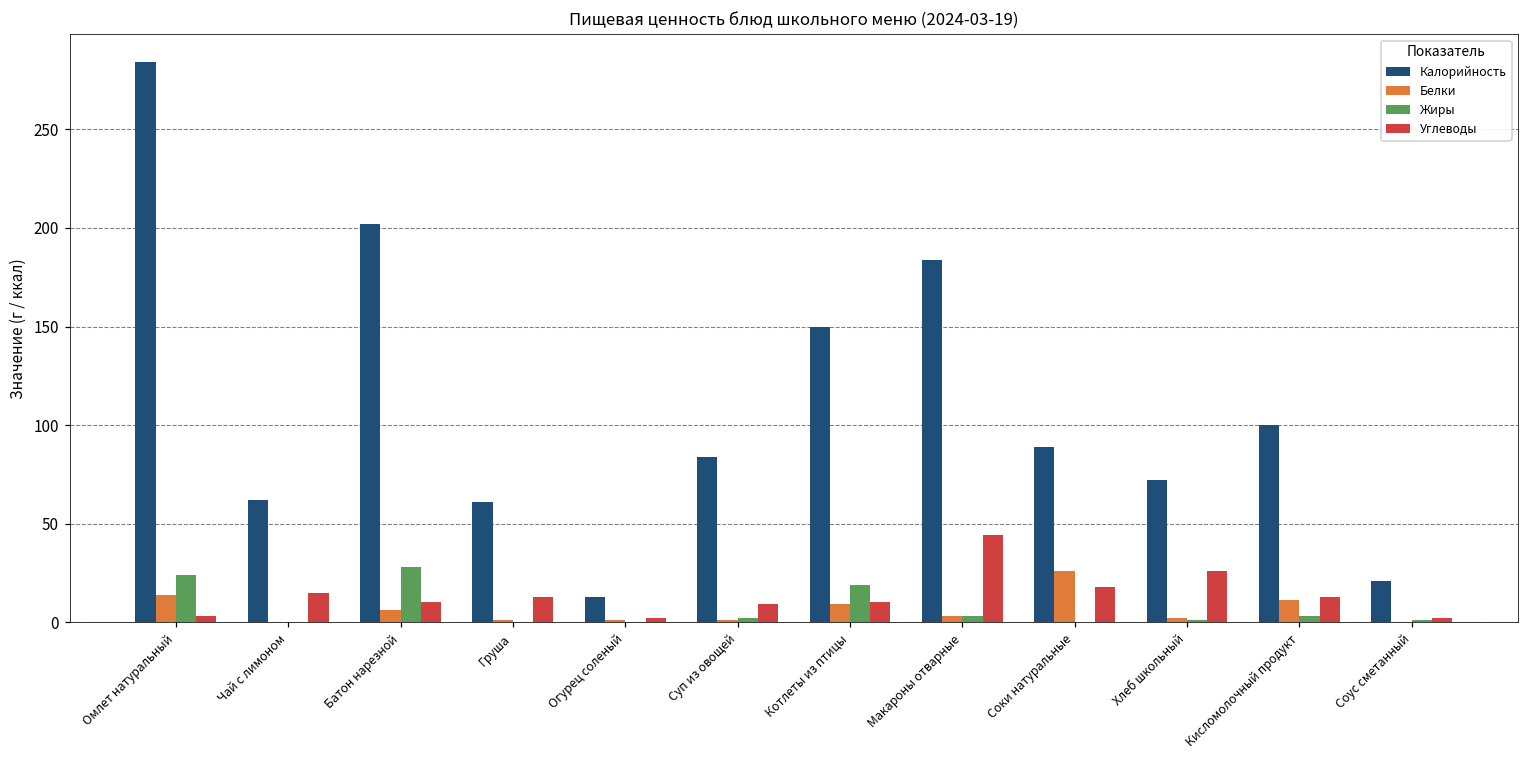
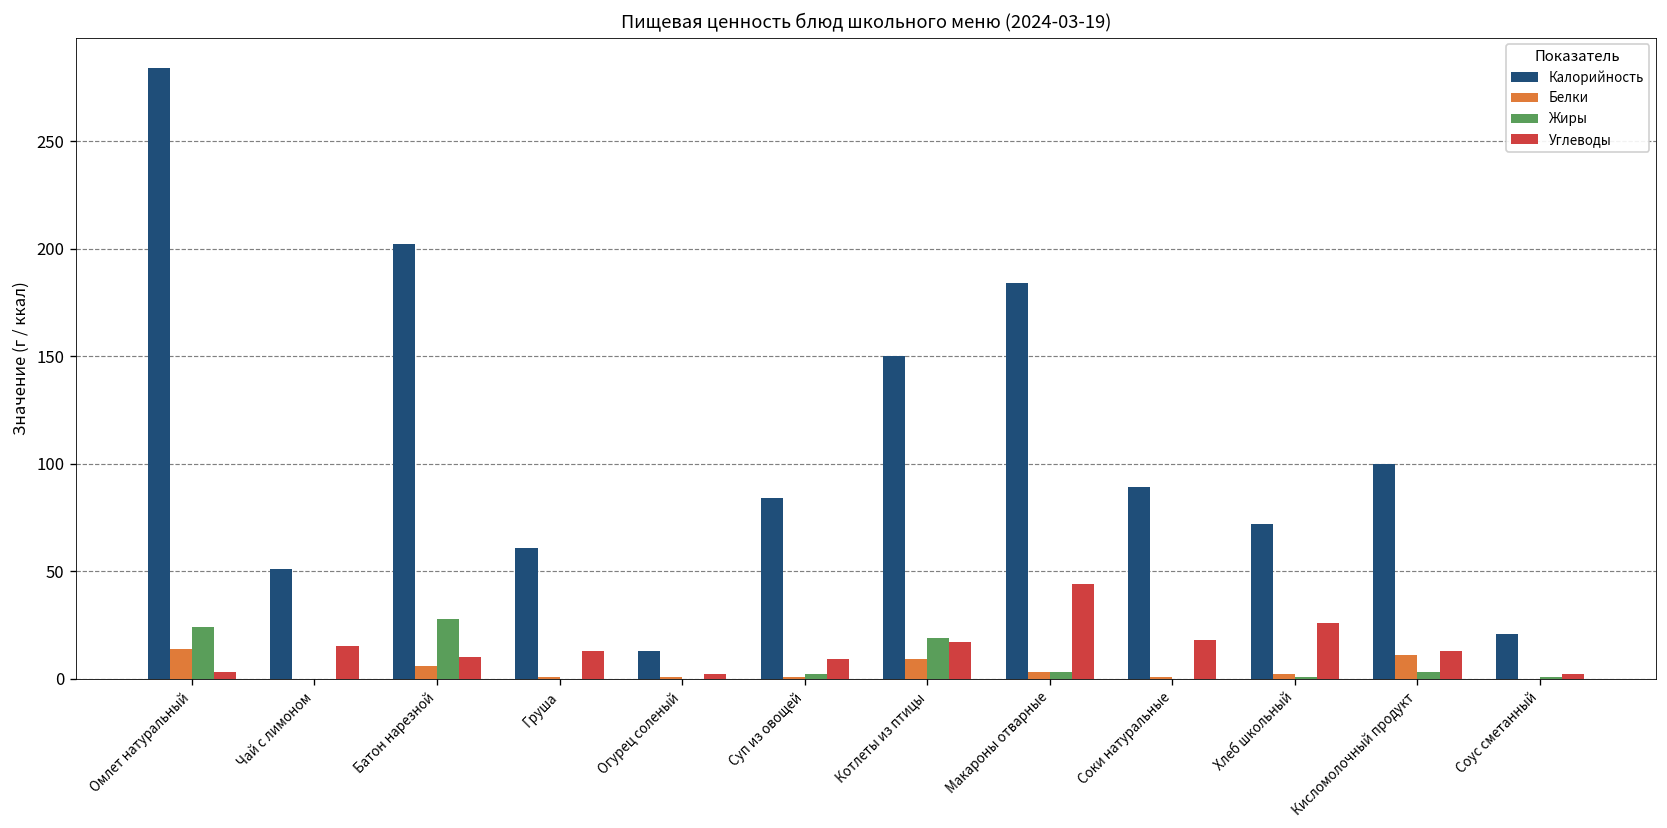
  {
    "Калорийность": {
      "Омлет натуральный": 284,
-     "Чай с лимоном": 62,
+     "Чай с лимоном": 51,
      "Батон нарезной": 202,
      "Груша": 61,
      "Огурец соленый": 13,
      "Суп из овощей": 84,
      "Котлеты из птицы": 150,
      "Макароны отварные": 184,
      "Соки натуральные": 89,
      "Хлеб школьный": 72,
      "Кисломолочный продукт": 100,
      "Соус сметанный": 21
    },
    "Белки": {
      "Омлет натуральный": 14,
      "Чай с лимоном": 0,
      "Батон нарезной": 6,
      "Котлеты из птицы": 9,
      "Макароны отварные": 3,
-     "Соки натуральные": 26,
+     "Соки натуральные": 1,
      "Хлеб школьный": 2,
      "Кисломолочный продукт": 11,
      "Соус сметанный": 0
    },
    "Жиры": {
      "Омлет натуральный": 24,
      "Чай с лимоном": 0,
      "Батон нарезной": 28,
      "Груша": 0,
      "Огурец соленый": 0,
      "Суп из овощей": 2,
      "Котлеты из птицы": 19,
      "Макароны отварные": 3,
      "Соки натуральные": 0,
      "Кисломолочный продукт": 3
    },
    "Углеводы": {
      "Омлет натуральный": 3,
      "Чай с лимоном": 15,
      "Батон нарезной": 10,
      "Груша": 13,
      "Огурец соленый": 2,
      "Суп из овощей": 9,
-     "Котлеты из птицы": 10,
+     "Котлеты из птицы": 17,
      "Макароны отварные": 44,
      "Соки натуральные": 18,
      "Хлеб школьный": 26,
      "Кисломолочный продукт": 13,
      "Соус сметанный": 2
    }
  }
